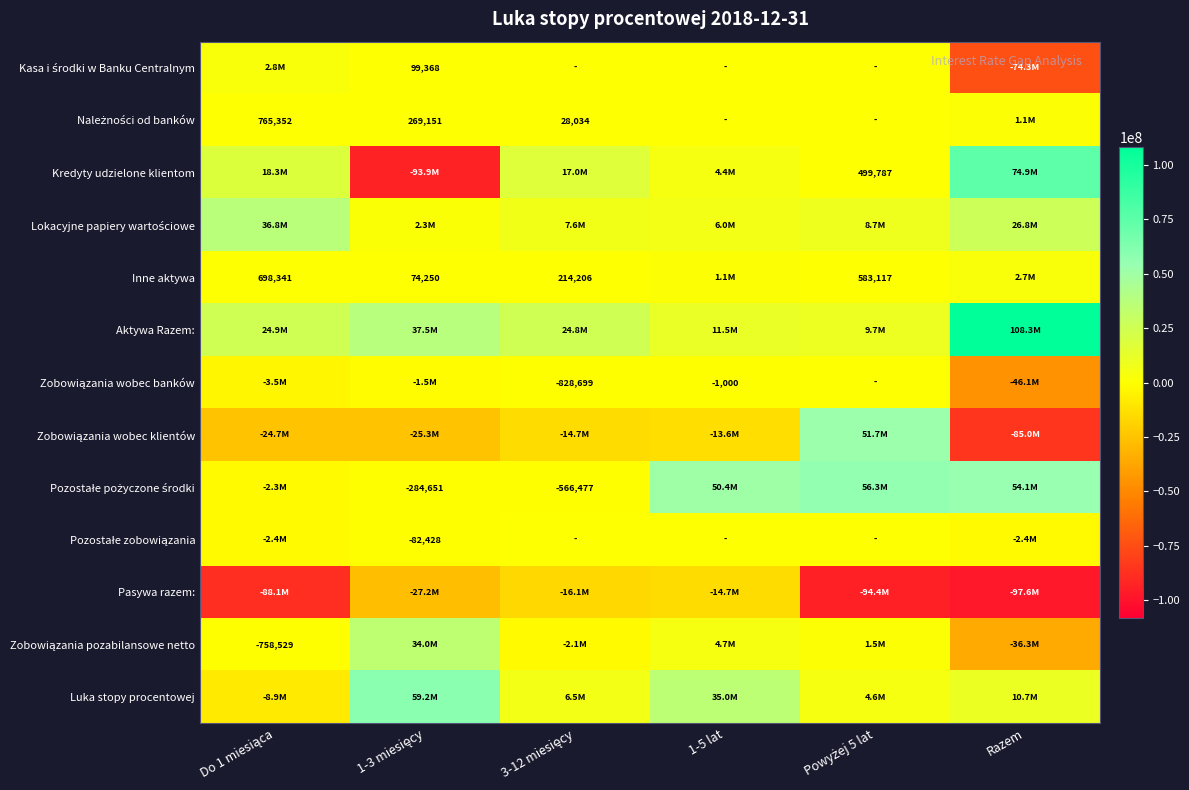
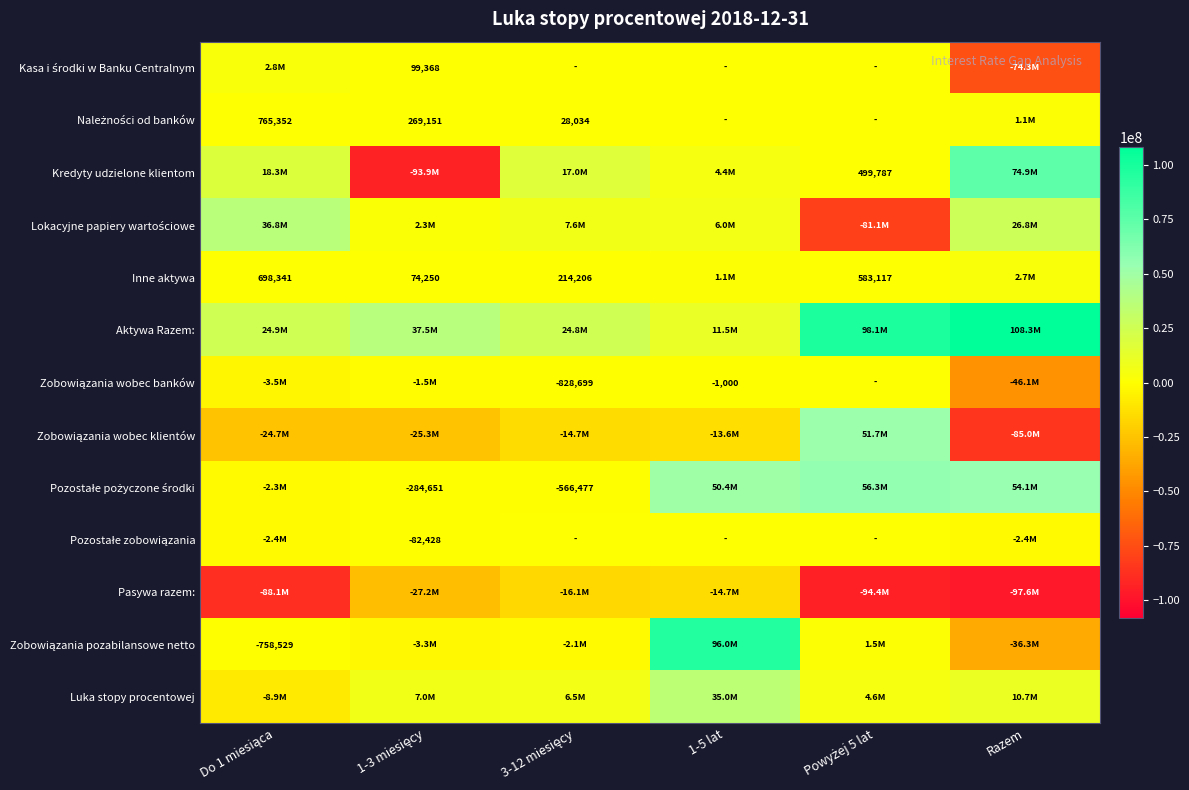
  {
    "Kasa i środki w Banku Centralnym": {
      "Do 1 miesiąca": "2.8M",
      "1-3 miesięcy": "99,368"
    },
    "Należności od banków": {
      "Do 1 miesiąca": "765,352",
      "1-3 miesięcy": "269,151",
      "3-12 miesięcy": "28,034",
      "Razem": "1.1M"
    },
    "Kredyty udzielone klientom": {
      "Do 1 miesiąca": "18.3M",
      "1-3 miesięcy": "-93.9M",
      "3-12 miesięcy": "17.0M",
      "1-5 lat": "4.4M",
      "Powyżej 5 lat": "499,787",
      "Razem": "74.9M"
    },
    "Lokacyjne papiery wartościowe": {
      "Do 1 miesiąca": "36.8M",
      "1-3 miesięcy": "2.3M",
      "3-12 miesięcy": "7.6M",
      "1-5 lat": "6.0M",
-     "Powyżej 5 lat": "8.7M",
+     "Powyżej 5 lat": "-81.1M",
      "Razem": "26.8M"
    },
    "Inne aktywa": {
      "Do 1 miesiąca": "698,341",
      "1-3 miesięcy": "74,250",
      "3-12 miesięcy": "214,206",
      "1-5 lat": "1.1M",
      "Powyżej 5 lat": "583,117",
      "Razem": "2.7M"
    },
    "Aktywa Razem:": {
      "Do 1 miesiąca": "24.9M",
      "1-3 miesięcy": "37.5M",
      "3-12 miesięcy": "24.8M",
      "1-5 lat": "11.5M",
-     "Powyżej 5 lat": "9.7M",
+     "Powyżej 5 lat": "98.1M",
      "Razem": "108.3M"
    },
    "Zobowiązania wobec banków": {
      "Do 1 miesiąca": "-3.5M",
      "1-3 miesięcy": "-1.5M",
      "3-12 miesięcy": "-828,699",
      "1-5 lat": "-1,000",
      "Razem": "-46.1M"
    },
    "Zobowiązania wobec klientów": {
      "Do 1 miesiąca": "-24.7M",
      "1-3 miesięcy": "-25.3M",
      "3-12 miesięcy": "-14.7M",
      "1-5 lat": "-13.6M",
      "Powyżej 5 lat": "51.7M",
      "Razem": "-85.0M"
    },
    "Pozostałe pożyczone środki": {
      "Do 1 miesiąca": "-2.3M",
      "1-3 miesięcy": "-284,651",
      "3-12 miesięcy": "-566,477",
      "1-5 lat": "50.4M",
      "Powyżej 5 lat": "56.3M",
      "Razem": "54.1M"
    },
    "Pozostałe zobowiązania": {
      "Do 1 miesiąca": "-2.4M",
      "1-3 miesięcy": "-82,428",
      "Razem": "-2.4M"
    },
    "Pasywa razem:": {
      "Do 1 miesiąca": "-88.1M",
      "1-3 miesięcy": "-27.2M",
      "3-12 miesięcy": "-16.1M",
      "1-5 lat": "-14.7M",
      "Powyżej 5 lat": "-94.4M",
      "Razem": "-97.6M"
    },
    "Zobowiązania pozabilansowe netto": {
      "Do 1 miesiąca": "-758,529",
-     "1-3 miesięcy": "34.0M",
+     "1-3 miesięcy": "-3.3M",
      "3-12 miesięcy": "-2.1M",
-     "1-5 lat": "4.7M",
+     "1-5 lat": "96.0M",
      "Powyżej 5 lat": "1.5M",
      "Razem": "-36.3M"
    },
    "Luka stopy procentowej": {
      "Do 1 miesiąca": "-8.9M",
-     "1-3 miesięcy": "59.2M",
+     "1-3 miesięcy": "7.0M",
      "3-12 miesięcy": "6.5M",
      "1-5 lat": "35.0M",
      "Powyżej 5 lat": "4.6M",
      "Razem": "10.7M"
    }
  }
